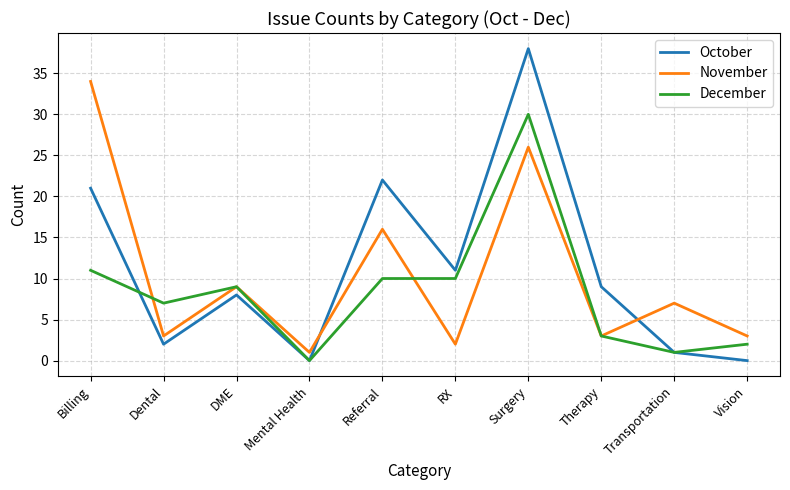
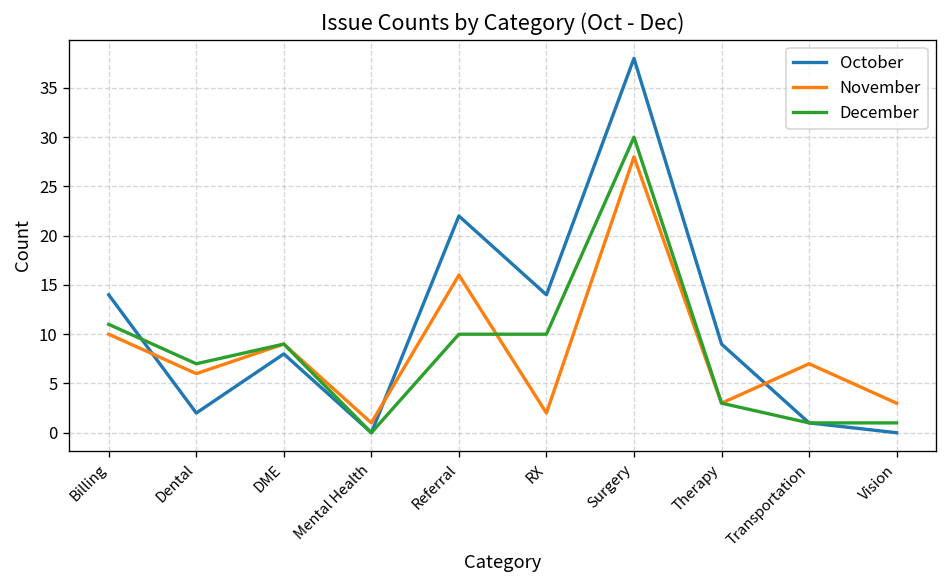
  {
    "October": {
-     "Billing": 21,
+     "Billing": 14,
      "Dental": 2,
      "DME": 8,
      "Referral": 22,
-     "RX": 11,
+     "RX": 14,
      "Surgery": 38,
      "Therapy": 9,
      "Vision": 0
    },
    "November": {
-     "Billing": 34,
-     "Dental": 3,
+     "Billing": 10,
+     "Dental": 6,
      "Mental Health": 1,
      "Referral": 16,
      "RX": 2,
-     "Surgery": 26,
+     "Surgery": 28,
      "Transportation": 7,
      "Vision": 3
    },
    "December": {
      "Billing": 11,
      "Dental": 7,
      "Referral": 10,
      "RX": 10,
      "Surgery": 30,
-     "Vision": 2
+     "Vision": 1
    }
  }
